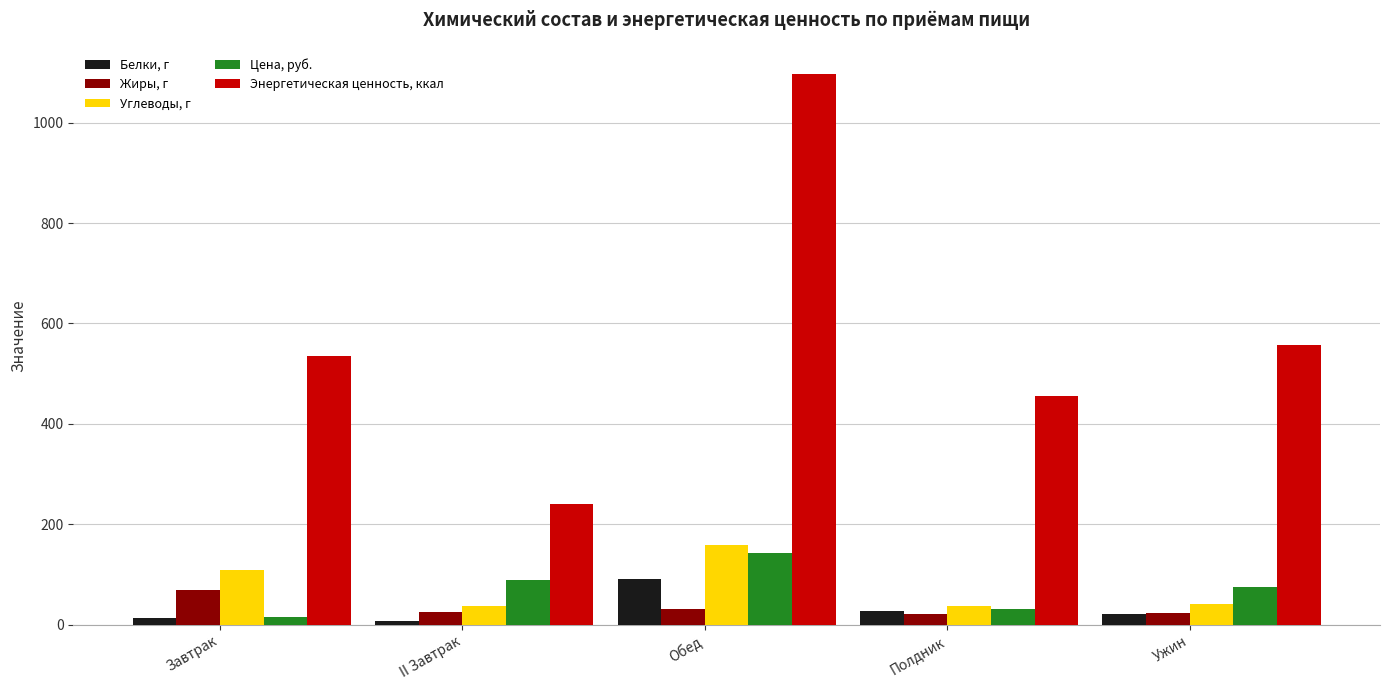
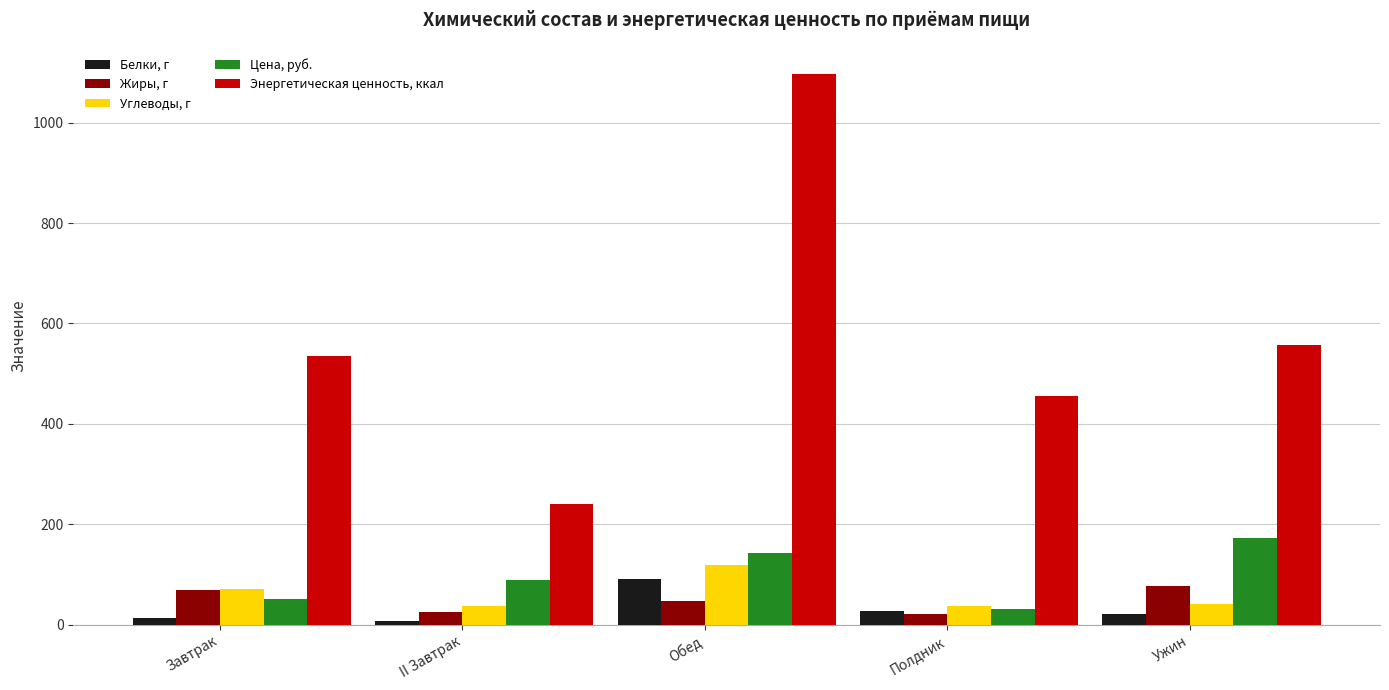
  {
    "Белки, г": {
      "Завтрак": 10,
      "II Завтрак": 10,
      "Обед": 90,
      "Полдник": 30,
      "Ужин": 20
    },
    "Жиры, г": {
      "Завтрак": 70,
      "II Завтрак": 30,
-     "Обед": 30,
+     "Обед": 50,
      "Полдник": 20,
-     "Ужин": 20
+     "Ужин": 80
    },
    "Углеводы, г": {
-     "Завтрак": 110,
+     "Завтрак": 70,
      "II Завтрак": 40,
-     "Обед": 160,
+     "Обед": 120,
      "Полдник": 40,
      "Ужин": 40
    },
    "Цена, руб.": {
-     "Завтрак": 20,
+     "Завтрак": 50,
      "II Завтрак": 90,
      "Обед": 140,
      "Полдник": 30,
-     "Ужин": 80
+     "Ужин": 170
    },
    "Энергетическая ценность, ккал": {
      "Завтрак": 540,
      "II Завтрак": 240,
      "Обед": 1100,
      "Полдник": 460,
      "Ужин": 560
    }
  }
